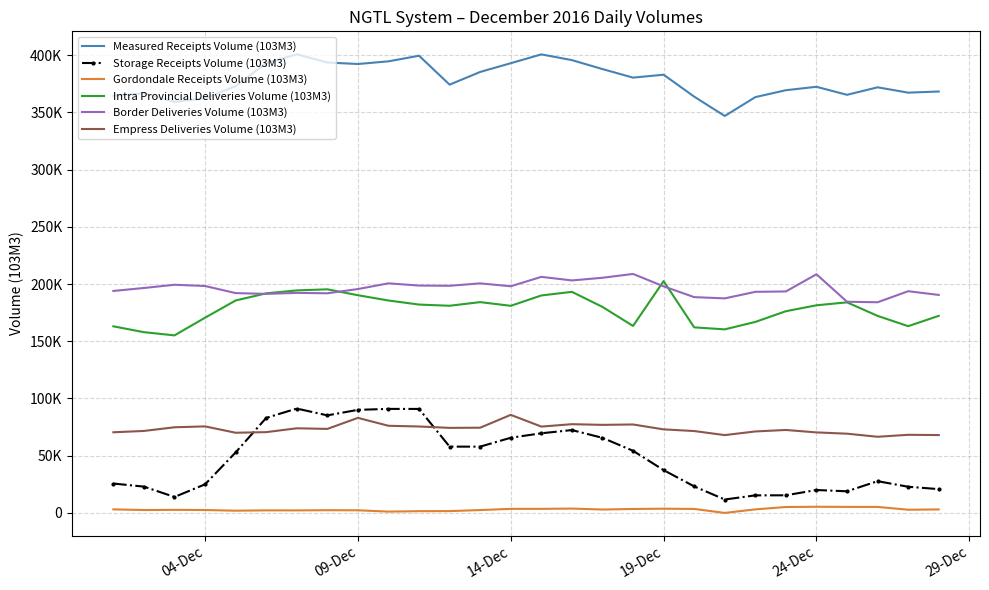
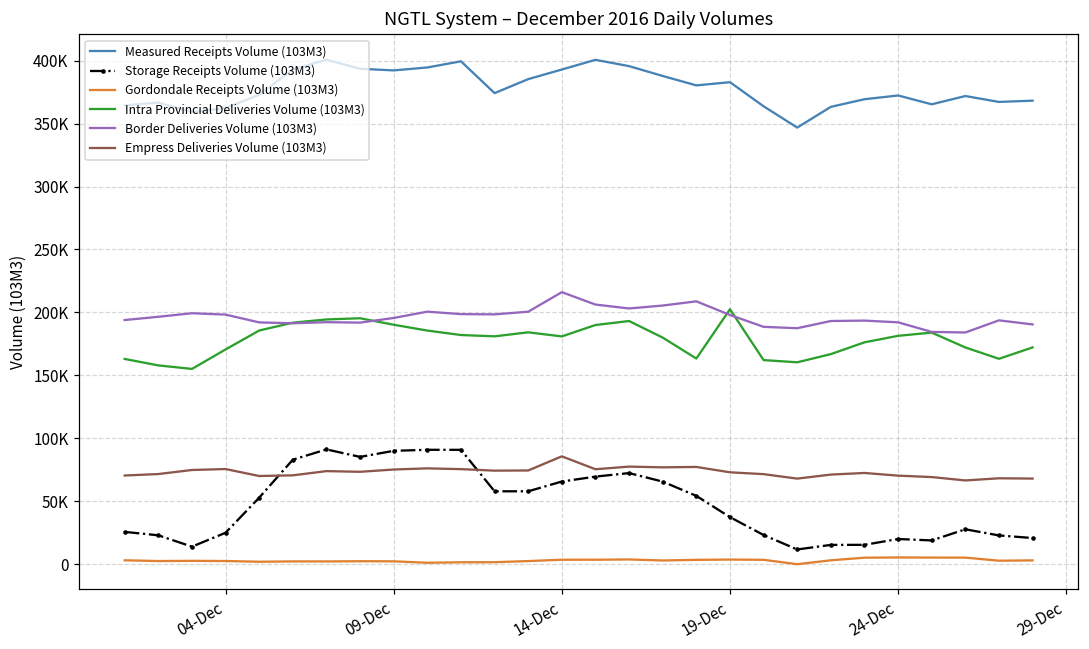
  {
    "Measured Receipts Volume (103M3)": {
      "09-Dec": 392000,
      "14-Dec": 393000,
      "19-Dec": 383000,
      "24-Dec": 372000
    },
    "Storage Receipts Volume (103M3)": {
      "04-Dec": 25000,
      "09-Dec": 90000,
      "14-Dec": 66000,
      "19-Dec": 37000,
      "24-Dec": 20000
    },
    "Gordondale Receipts Volume (103M3)": {
      "04-Dec": 3000,
      "09-Dec": 2000,
      "14-Dec": 4000,
      "19-Dec": 4000,
      "24-Dec": 5000
    },
    "Intra Provincial Deliveries Volume (103M3)": {
      "04-Dec": 171000,
      "09-Dec": 190000,
      "14-Dec": 181000,
      "19-Dec": 203000,
      "24-Dec": 181000
    },
    "Border Deliveries Volume (103M3)": {
      "04-Dec": 198000,
      "09-Dec": 196000,
-     "14-Dec": 198000,
+     "14-Dec": 216000,
      "19-Dec": 198000,
-     "24-Dec": 209000
+     "24-Dec": 192000
    },
    "Empress Deliveries Volume (103M3)": {
      "04-Dec": 76000,
-     "09-Dec": 83000,
+     "09-Dec": 75000,
      "14-Dec": 86000,
      "19-Dec": 73000,
      "24-Dec": 70000
    }
  }
